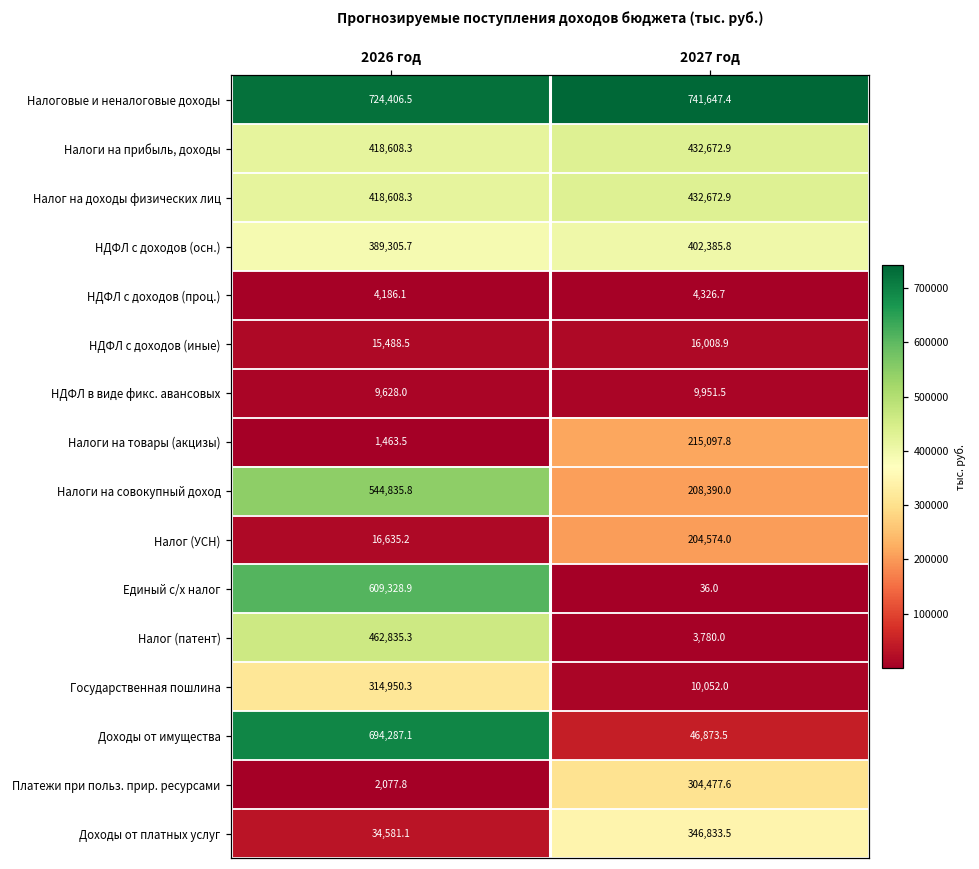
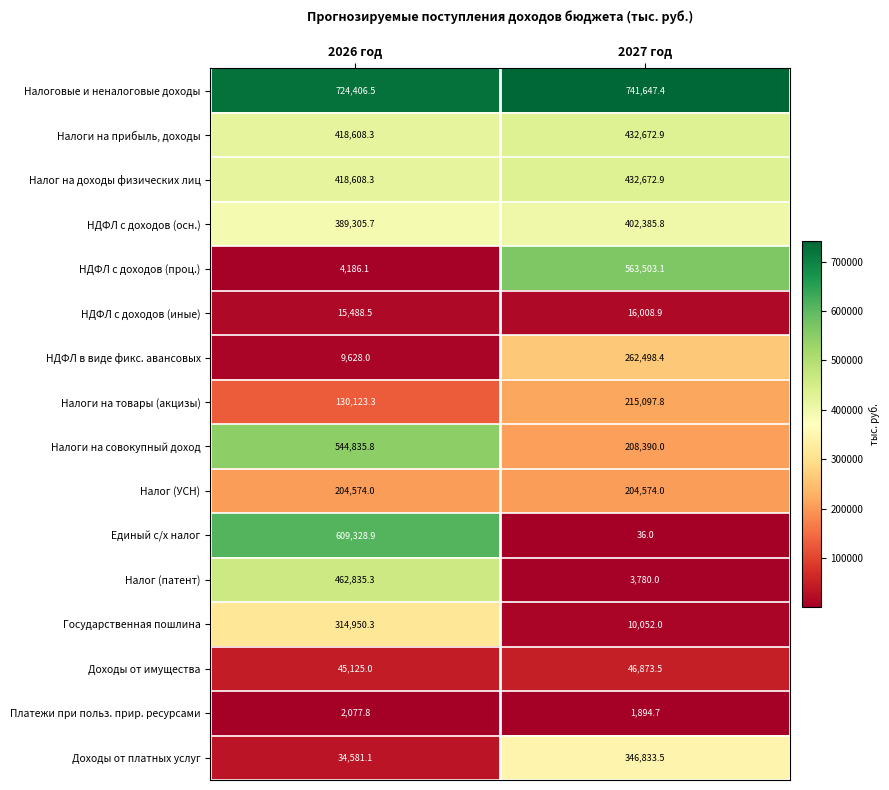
  {
    "Налоговые и неналоговые доходы": {
      "2026 год": "724,406.5",
      "2027 год": "741,647.4"
    },
    "Налоги на прибыль, доходы": {
      "2026 год": "418,608.3",
      "2027 год": "432,672.9"
    },
    "Налог на доходы физических лиц": {
      "2026 год": "418,608.3",
      "2027 год": "432,672.9"
    },
    "НДФЛ с доходов (осн.)": {
      "2026 год": "389,305.7",
      "2027 год": "402,385.8"
    },
    "НДФЛ с доходов (проц.)": {
      "2026 год": "4,186.1",
-     "2027 год": "4,326.7"
+     "2027 год": "563,503.1"
    },
    "НДФЛ с доходов (иные)": {
      "2026 год": "15,488.5",
      "2027 год": "16,008.9"
    },
    "НДФЛ в виде фикс. авансовых": {
      "2026 год": "9,628.0",
-     "2027 год": "9,951.5"
+     "2027 год": "262,498.4"
    },
    "Налоги на товары (акцизы)": {
-     "2026 год": "1,463.5",
+     "2026 год": "130,123.3",
      "2027 год": "215,097.8"
    },
    "Налоги на совокупный доход": {
      "2026 год": "544,835.8",
      "2027 год": "208,390.0"
    },
    "Налог (УСН)": {
-     "2026 год": "16,635.2",
+     "2026 год": "204,574.0",
      "2027 год": "204,574.0"
    },
    "Единый с/х налог": {
      "2026 год": "609,328.9",
      "2027 год": "36.0"
    },
    "Налог (патент)": {
      "2026 год": "462,835.3",
      "2027 год": "3,780.0"
    },
    "Государственная пошлина": {
      "2026 год": "314,950.3",
      "2027 год": "10,052.0"
    },
    "Доходы от имущества": {
-     "2026 год": "694,287.1",
+     "2026 год": "45,125.0",
      "2027 год": "46,873.5"
    },
    "Платежи при польз. прир. ресурсами": {
      "2026 год": "2,077.8",
-     "2027 год": "304,477.6"
+     "2027 год": "1,894.7"
    },
    "Доходы от платных услуг": {
      "2026 год": "34,581.1",
      "2027 год": "346,833.5"
    }
  }
